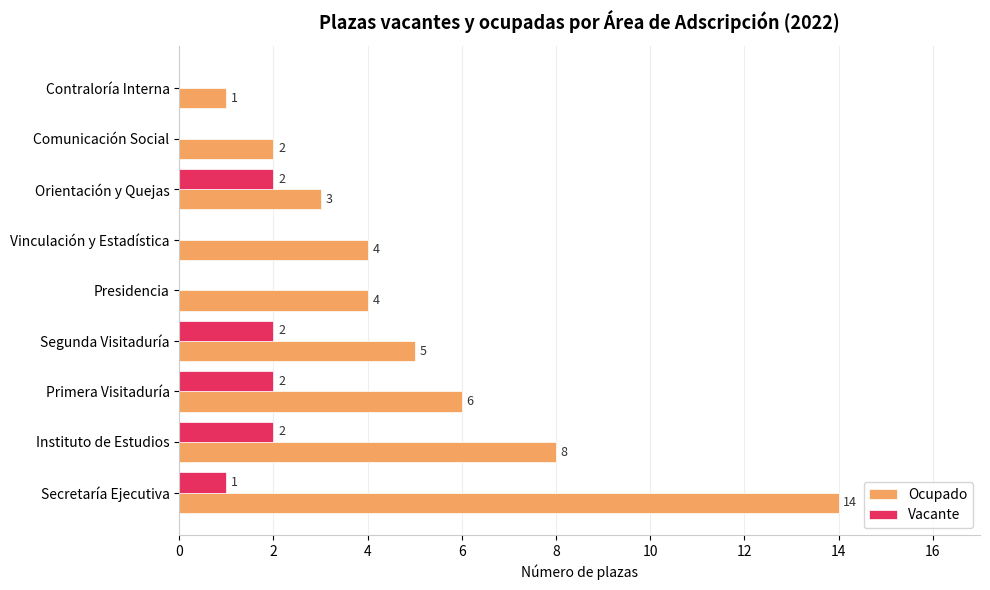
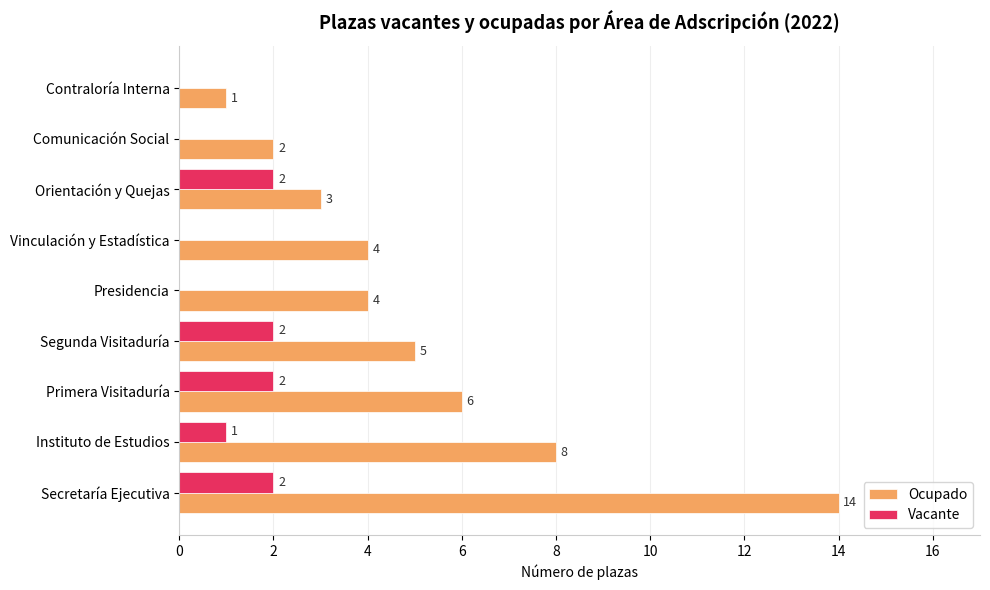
  {
    "Ocupado": {
      "Contraloría Interna": 1,
      "Comunicación Social": 2,
      "Orientación y Quejas": 3,
      "Vinculación y Estadística": 4,
      "Presidencia": 4,
      "Segunda Visitaduría": 5,
      "Primera Visitaduría": 6,
      "Instituto de Estudios": 8,
      "Secretaría Ejecutiva": 14
    },
    "Vacante": {
      "Orientación y Quejas": 2,
      "Segunda Visitaduría": 2,
      "Primera Visitaduría": 2,
-     "Instituto de Estudios": 2,
-     "Secretaría Ejecutiva": 1
+     "Instituto de Estudios": 1,
+     "Secretaría Ejecutiva": 2
    }
  }
